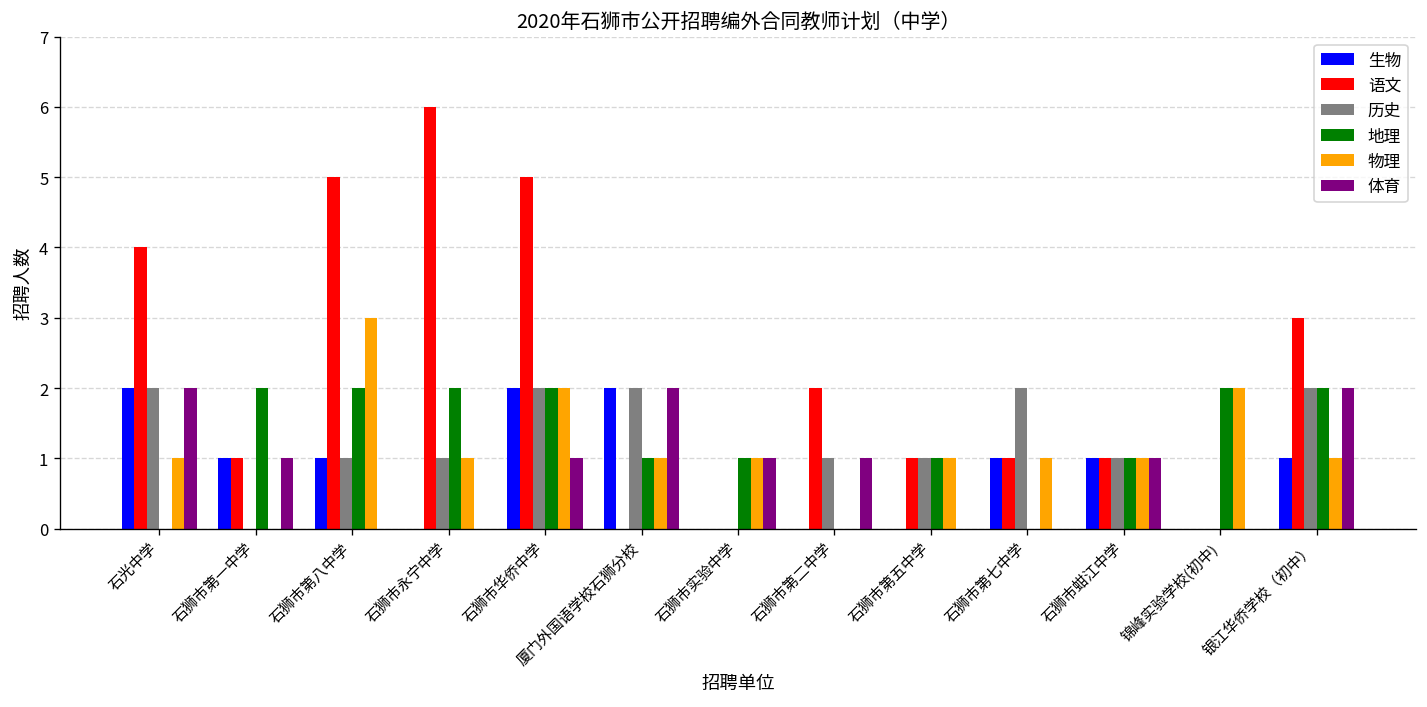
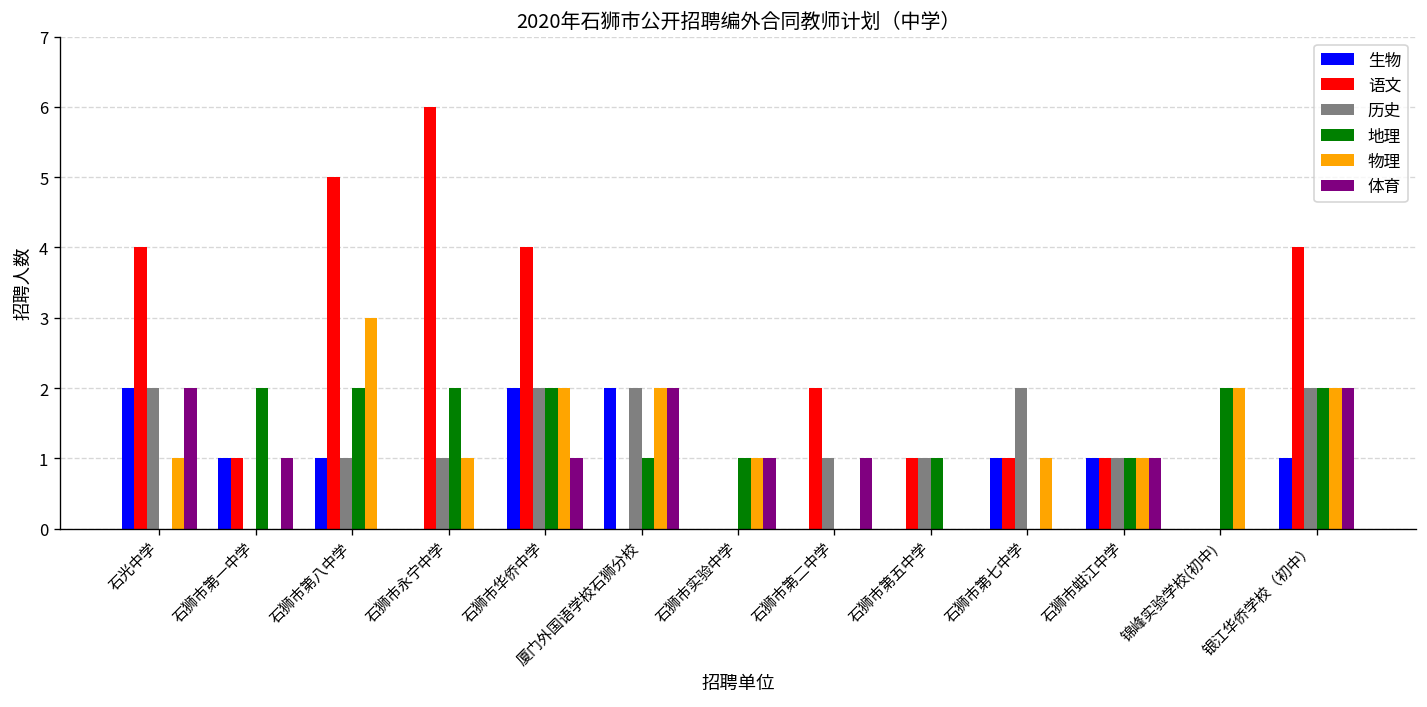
  {
    "生物": {
      "石光中学": 2,
      "石狮市第一中学": 1,
      "石狮市第八中学": 1,
      "石狮市永宁中学": 0,
      "石狮市华侨中学": 2,
      "厦门外国语学校石狮分校": 2,
      "石狮市实验中学": 0,
      "石狮市第二中学": 0,
      "石狮市第五中学": 0,
      "石狮市第七中学": 1,
      "石狮市蚶江中学": 1,
      "锦峰实验学校(初中)": 0,
      "银江华侨学校（初中）": 1
    },
    "语文": {
      "石光中学": 4,
      "石狮市第一中学": 1,
      "石狮市第八中学": 5,
      "石狮市永宁中学": 6,
-     "石狮市华侨中学": 5,
+     "石狮市华侨中学": 4,
      "厦门外国语学校石狮分校": 0,
      "石狮市实验中学": 0,
      "石狮市第二中学": 2,
      "石狮市第五中学": 1,
      "石狮市第七中学": 1,
      "石狮市蚶江中学": 1,
      "锦峰实验学校(初中)": 0,
-     "银江华侨学校（初中）": 3
+     "银江华侨学校（初中）": 4
    },
    "历史": {
      "石光中学": 2,
      "石狮市第一中学": 0,
      "石狮市第八中学": 1,
      "石狮市永宁中学": 1,
      "石狮市华侨中学": 2,
      "厦门外国语学校石狮分校": 2,
      "石狮市实验中学": 0,
      "石狮市第二中学": 1,
      "石狮市第五中学": 1,
      "石狮市第七中学": 2,
      "石狮市蚶江中学": 1,
      "锦峰实验学校(初中)": 0,
      "银江华侨学校（初中）": 2
    },
    "地理": {
      "石光中学": 0,
      "石狮市第一中学": 2,
      "石狮市第八中学": 2,
      "石狮市永宁中学": 2,
      "石狮市华侨中学": 2,
      "厦门外国语学校石狮分校": 1,
      "石狮市实验中学": 1,
      "石狮市第二中学": 0,
      "石狮市第五中学": 1,
      "石狮市第七中学": 0,
      "石狮市蚶江中学": 1,
      "锦峰实验学校(初中)": 2,
      "银江华侨学校（初中）": 2
    },
    "物理": {
      "石光中学": 1,
      "石狮市第一中学": 0,
      "石狮市第八中学": 3,
      "石狮市永宁中学": 1,
      "石狮市华侨中学": 2,
-     "厦门外国语学校石狮分校": 1,
+     "厦门外国语学校石狮分校": 2,
      "石狮市实验中学": 1,
      "石狮市第二中学": 0,
-     "石狮市第五中学": 1,
+     "石狮市第五中学": 0,
      "石狮市第七中学": 1,
      "石狮市蚶江中学": 1,
      "锦峰实验学校(初中)": 2,
-     "银江华侨学校（初中）": 1
+     "银江华侨学校（初中）": 2
    },
    "体育": {
      "石光中学": 2,
      "石狮市第一中学": 1,
      "石狮市第八中学": 0,
      "石狮市永宁中学": 0,
      "石狮市华侨中学": 1,
      "厦门外国语学校石狮分校": 2,
      "石狮市实验中学": 1,
      "石狮市第二中学": 1,
      "石狮市第五中学": 0,
      "石狮市第七中学": 0,
      "石狮市蚶江中学": 1,
      "锦峰实验学校(初中)": 0,
      "银江华侨学校（初中）": 2
    }
  }
